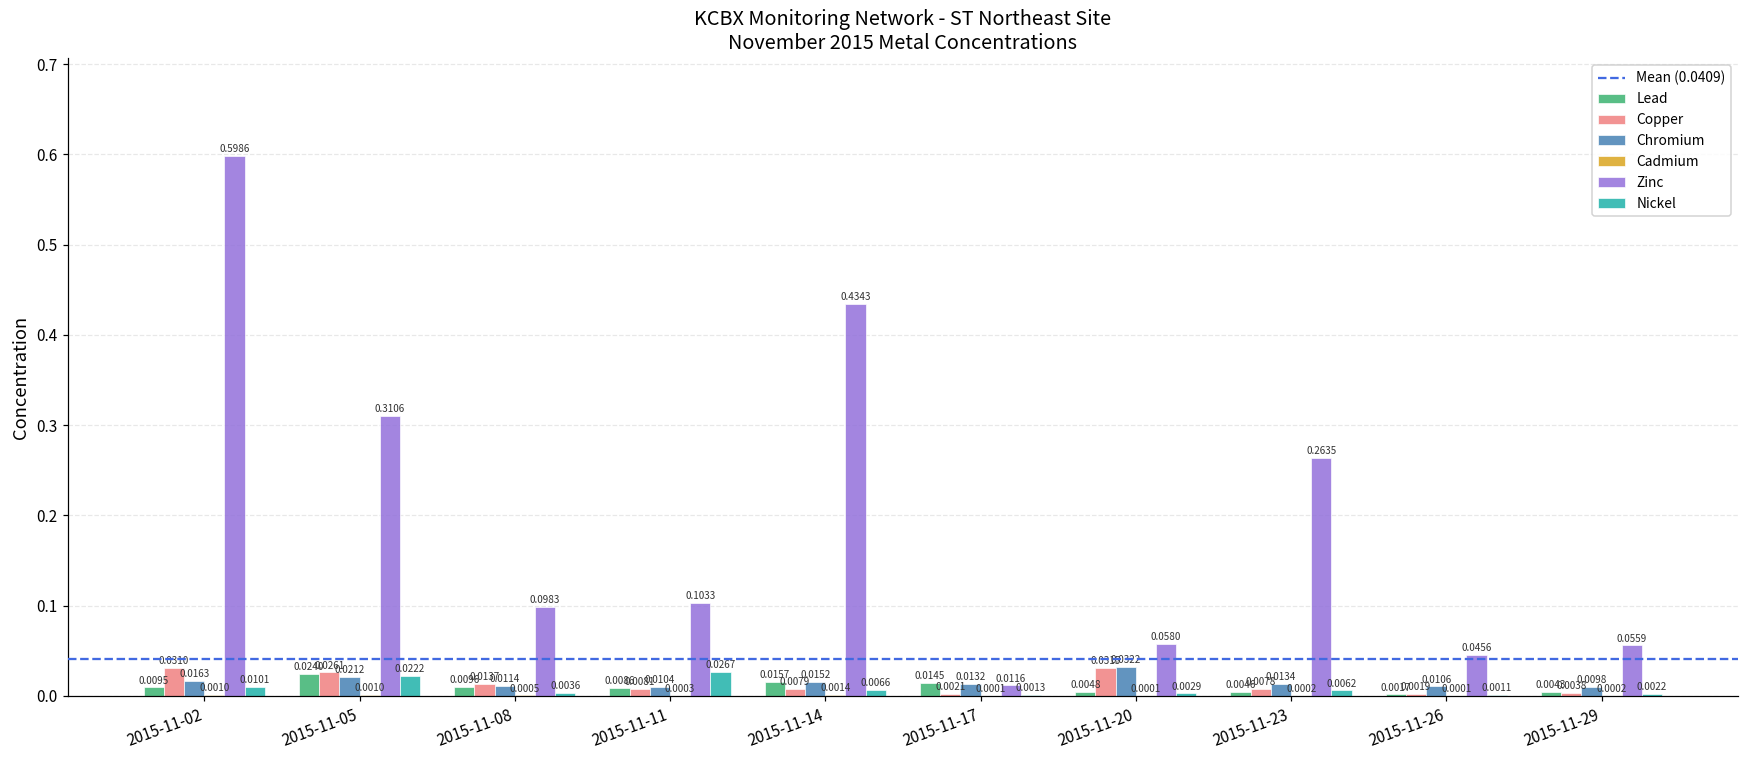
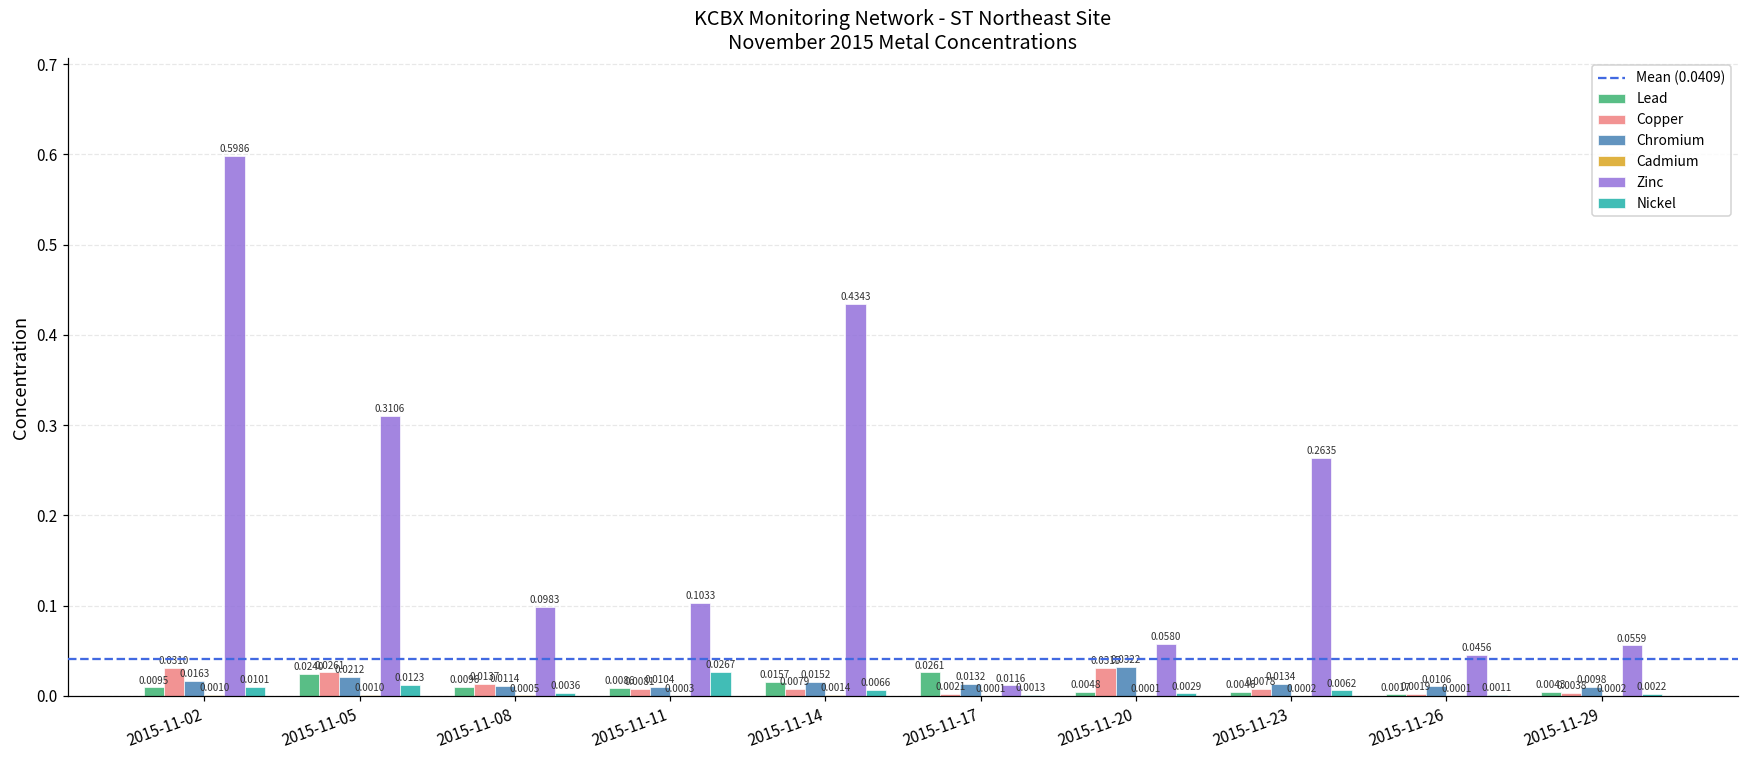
  {
    "Lead": {
      "2015-11-02": 0.0095,
      "2015-11-14": 0.0157,
-     "2015-11-17": 0.0145,
+     "2015-11-17": 0.0261,
      "2015-11-20": 0.0048
    },
    "Copper": {
      "2015-11-02": 0.0310,
      "2015-11-14": 0.0079,
      "2015-11-17": 0.0021
    },
    "Chromium": {
      "2015-11-02": 0.0163,
      "2015-11-14": 0.0152,
      "2015-11-17": 0.0132,
      "2015-11-26": 0.0106
    },
    "Cadmium": {
      "2015-11-02": 0.0010,
      "2015-11-05": 0.0010,
      "2015-11-08": 0.0005,
      "2015-11-11": 0.0003,
      "2015-11-14": 0.0014,
      "2015-11-17": 0.0001,
      "2015-11-20": 0.0001,
      "2015-11-23": 0.0002,
      "2015-11-26": 0.0001,
      "2015-11-29": 0.0002
    },
    "Zinc": {
      "2015-11-02": 0.5986,
      "2015-11-05": 0.3106,
      "2015-11-08": 0.0983,
      "2015-11-11": 0.1033,
      "2015-11-14": 0.4343,
      "2015-11-17": 0.0116,
      "2015-11-20": 0.0580,
      "2015-11-23": 0.2635,
      "2015-11-26": 0.0456,
      "2015-11-29": 0.0559
    },
    "Nickel": {
      "2015-11-02": 0.0101,
-     "2015-11-05": 0.0222,
+     "2015-11-05": 0.0123,
      "2015-11-08": 0.0036,
      "2015-11-11": 0.0267,
      "2015-11-14": 0.0066,
      "2015-11-17": 0.0013,
      "2015-11-20": 0.0029,
      "2015-11-23": 0.0062,
      "2015-11-26": 0.0011,
      "2015-11-29": 0.0022
    }
  }
